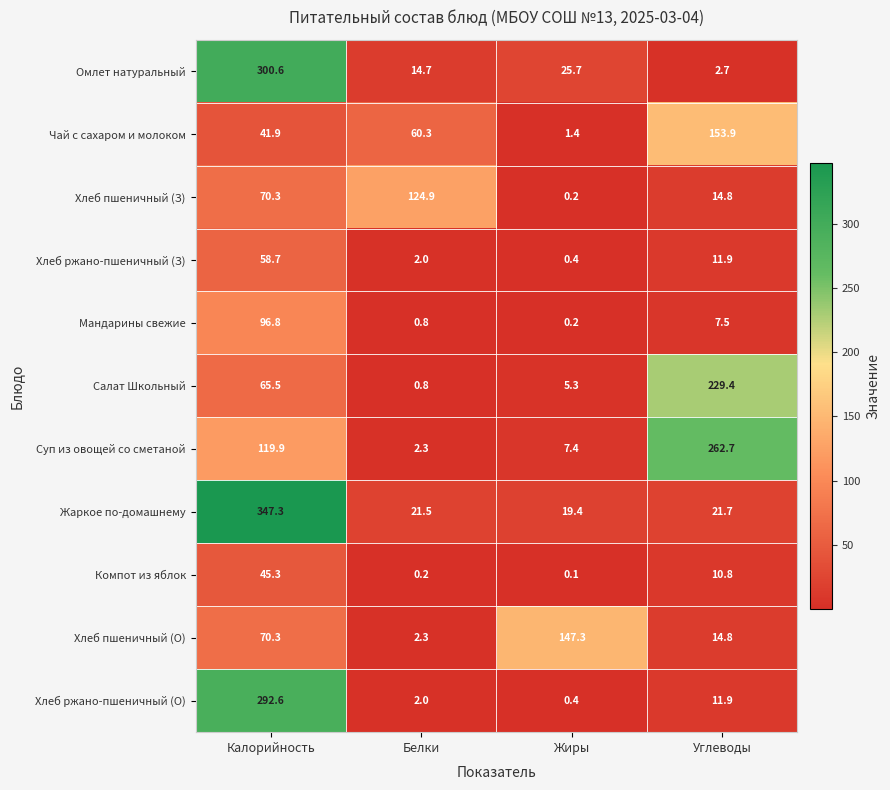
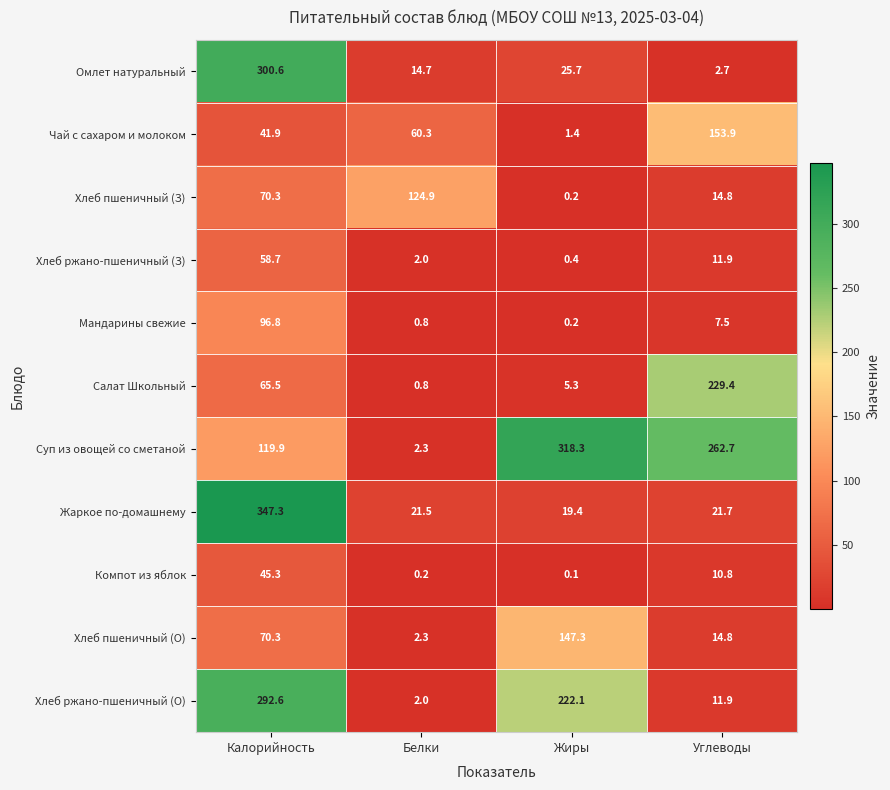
  {
    "Омлет натуральный": {
      "Калорийность": 300.6,
      "Белки": 14.7,
      "Жиры": 25.7,
      "Углеводы": 2.7
    },
    "Чай с сахаром и молоком": {
      "Калорийность": 41.9,
      "Белки": 60.3,
      "Жиры": 1.4,
      "Углеводы": 153.9
    },
    "Хлеб пшеничный (З)": {
      "Калорийность": 70.3,
      "Белки": 124.9,
      "Жиры": 0.2,
      "Углеводы": 14.8
    },
    "Хлеб ржано-пшеничный (З)": {
      "Калорийность": 58.7,
      "Белки": 2.0,
      "Жиры": 0.4,
      "Углеводы": 11.9
    },
    "Мандарины свежие": {
      "Калорийность": 96.8,
      "Белки": 0.8,
      "Жиры": 0.2,
      "Углеводы": 7.5
    },
    "Салат Школьный": {
      "Калорийность": 65.5,
      "Белки": 0.8,
      "Жиры": 5.3,
      "Углеводы": 229.4
    },
    "Суп из овощей со сметаной": {
      "Калорийность": 119.9,
      "Белки": 2.3,
-     "Жиры": 7.4,
+     "Жиры": 318.3,
      "Углеводы": 262.7
    },
    "Жаркое по-домашнему": {
      "Калорийность": 347.3,
      "Белки": 21.5,
      "Жиры": 19.4,
      "Углеводы": 21.7
    },
    "Компот из яблок": {
      "Калорийность": 45.3,
      "Белки": 0.2,
      "Жиры": 0.1,
      "Углеводы": 10.8
    },
    "Хлеб пшеничный (О)": {
      "Калорийность": 70.3,
      "Белки": 2.3,
      "Жиры": 147.3,
      "Углеводы": 14.8
    },
    "Хлеб ржано-пшеничный (О)": {
      "Калорийность": 292.6,
      "Белки": 2.0,
-     "Жиры": 0.4,
+     "Жиры": 222.1,
      "Углеводы": 11.9
    }
  }
